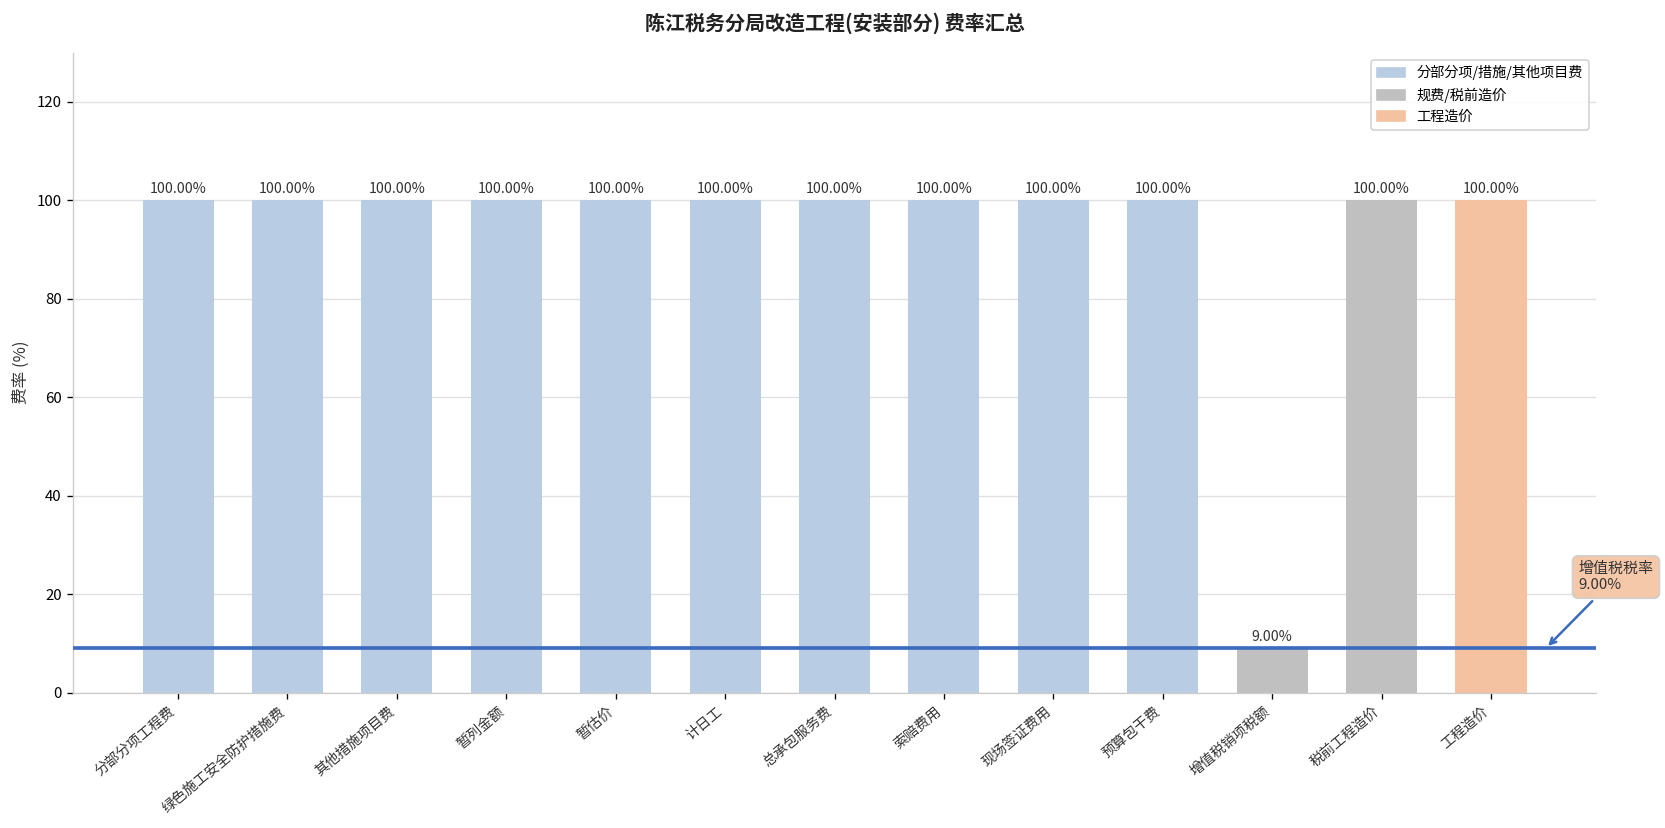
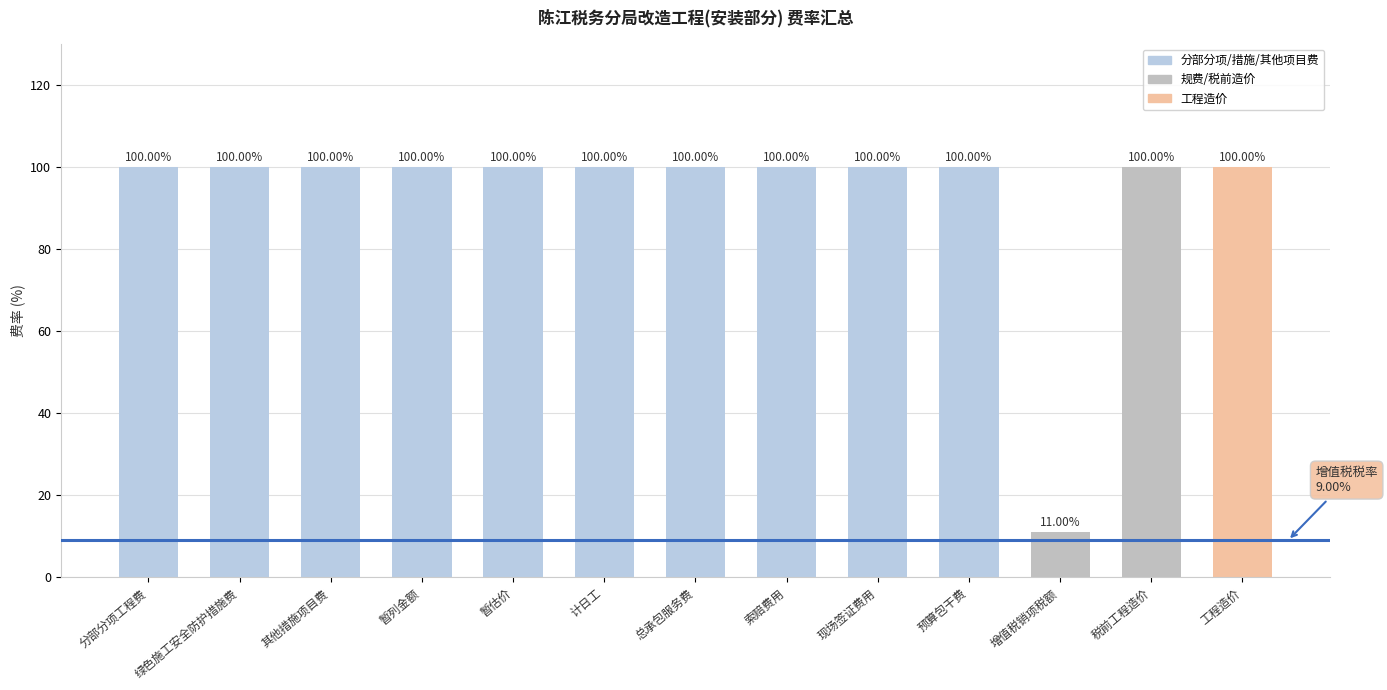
  {
    "分部分项工程费": "100.00%",
    "绿色施工安全防护措施费": "100.00%",
    "其他措施项目费": "100.00%",
    "暂列金额": "100.00%",
    "暂估价": "100.00%",
    "计日工": "100.00%",
    "总承包服务费": "100.00%",
    "索赔费用": "100.00%",
    "现场签证费用": "100.00%",
    "预算包干费": "100.00%",
-   "增值税销项税额": "9.00%",
+   "增值税销项税额": "11.00%",
    "税前工程造价": "100.00%",
    "工程造价": "100.00%"
  }
